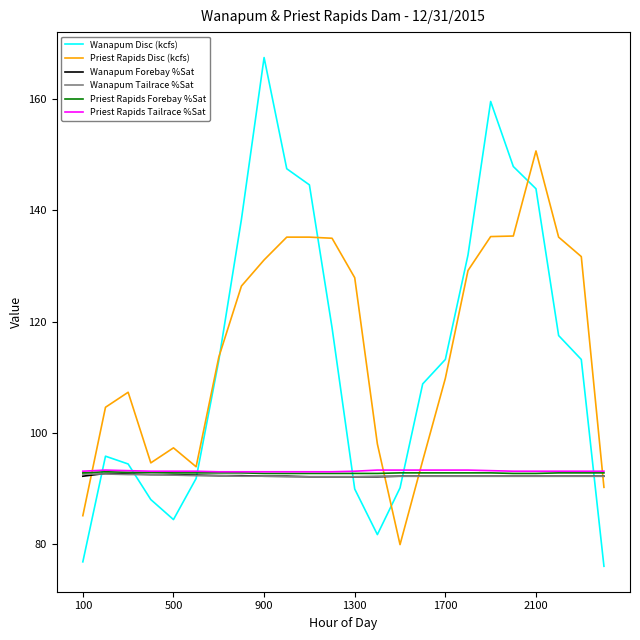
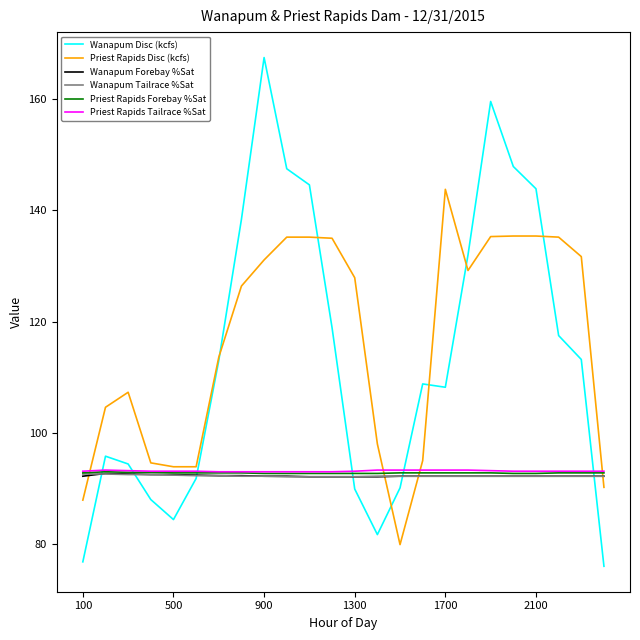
  {
    "Wanapum Disc (kcfs)": {
      "100": 77,
      "500": 84,
      "900": 168,
      "1300": 90,
-     "1700": 113,
+     "1700": 108,
      "2100": 144
    },
    "Priest Rapids Disc (kcfs)": {
-     "100": 85,
-     "500": 97,
+     "100": 88,
+     "500": 94,
      "900": 131,
      "1300": 128,
-     "1700": 110,
-     "2100": 151
+     "1700": 144,
+     "2100": 135
    },
    "Priest Rapids Forebay %Sat": {
      "1700": 93
    },
    "Priest Rapids Tailrace %Sat": {
      "1700": 93
    }
  }
